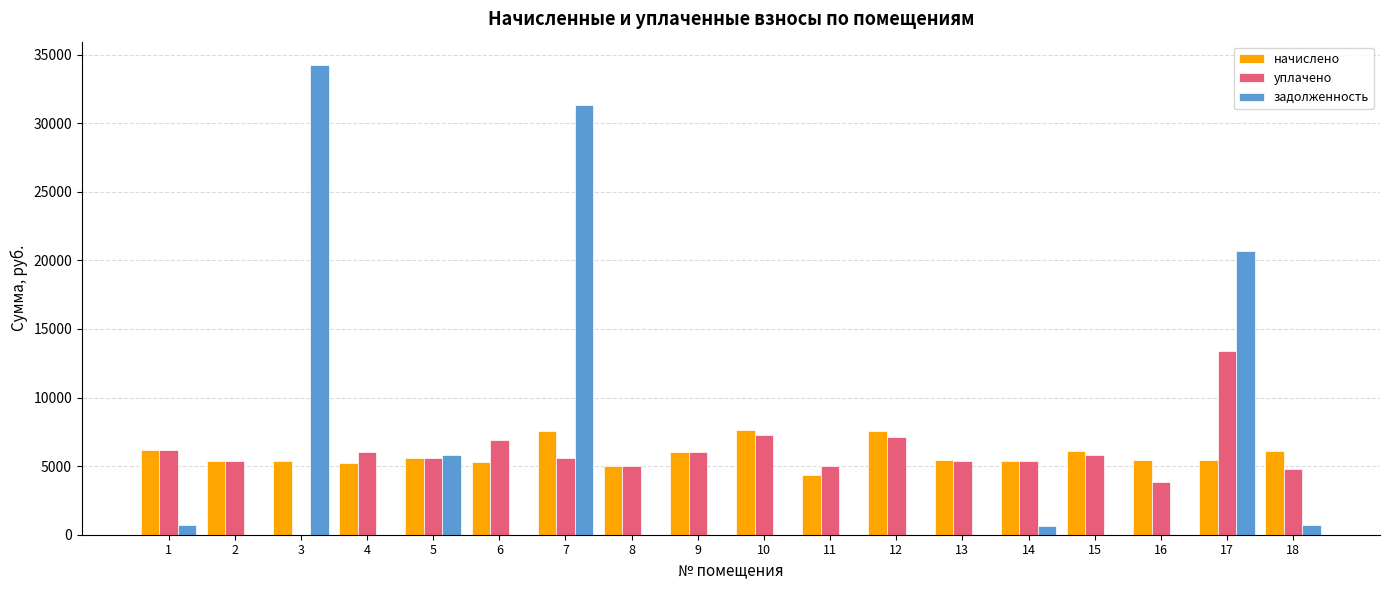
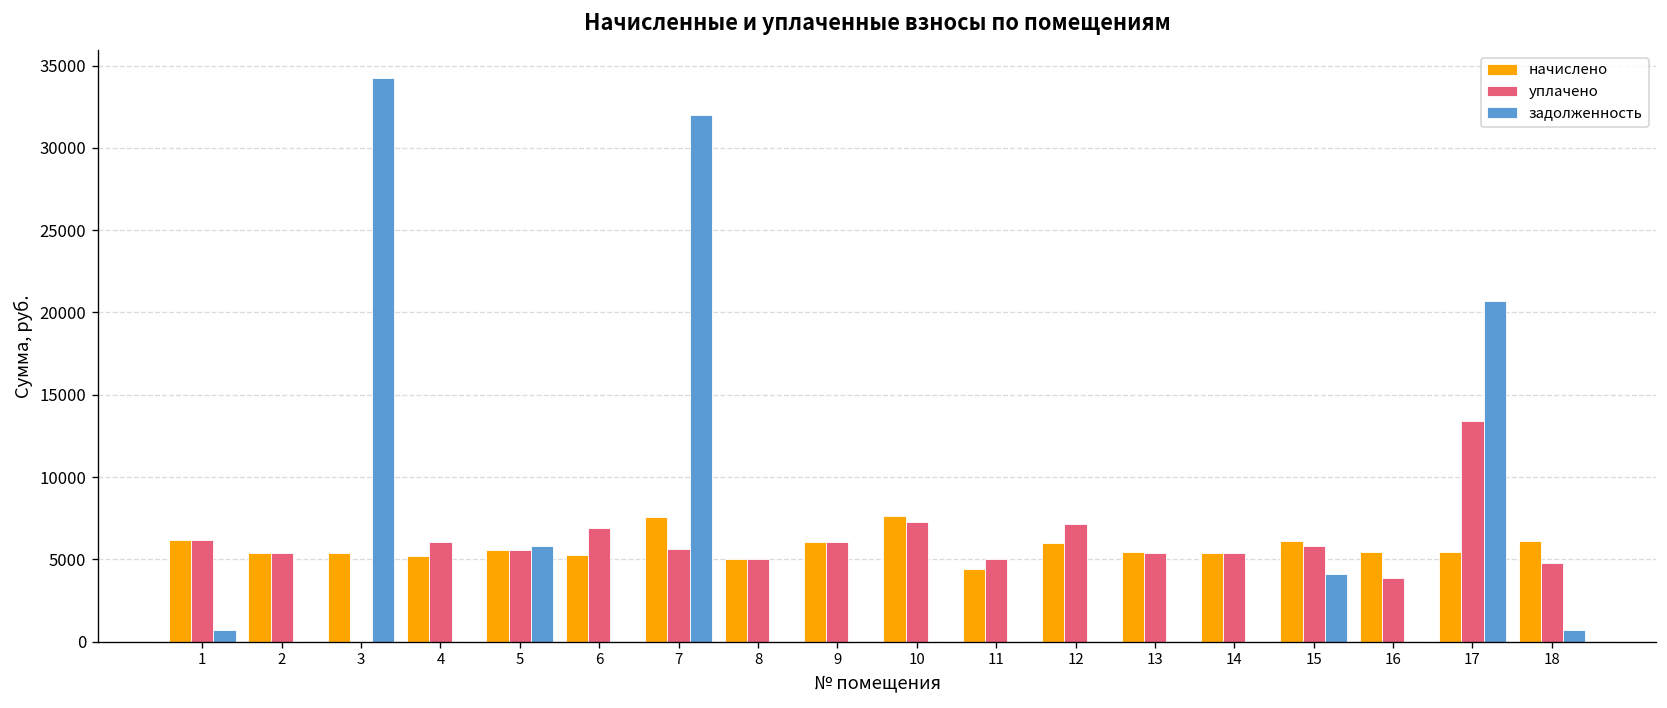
  {
    "начислено": {
      "1": 6200,
      "2": 5400,
      "3": 5400,
      "4": 5200,
      "5": 5600,
      "6": 5300,
      "7": 7600,
      "8": 5000,
      "9": 6100,
      "10": 7700,
      "11": 4400,
-     "12": 7600,
+     "12": 6000,
      "13": 5500,
      "14": 5400,
      "15": 6100,
      "16": 5500,
      "17": 5500,
      "18": 6100
    },
    "уплачено": {
      "1": 6200,
      "2": 5400,
      "3": 0,
      "4": 6000,
      "5": 5600,
      "6": 6900,
      "7": 5600,
      "8": 5000,
      "9": 6100,
      "10": 7300,
      "11": 5000,
      "12": 7100,
      "13": 5400,
      "14": 5400,
      "15": 5800,
      "16": 3900,
      "17": 13400,
      "18": 4800
    },
    "задолженность": {
      "1": 700,
      "2": 0,
      "3": 34200,
      "4": 0,
      "5": 5800,
      "6": 0,
-     "7": 31300,
+     "7": 32000,
      "8": 0,
      "9": 0,
      "10": 0,
      "11": 0,
      "12": 0,
      "13": 0,
-     "14": 600,
-     "15": 0,
+     "14": 0,
+     "15": 4100,
      "16": 0,
      "17": 20700,
      "18": 700
    }
  }
